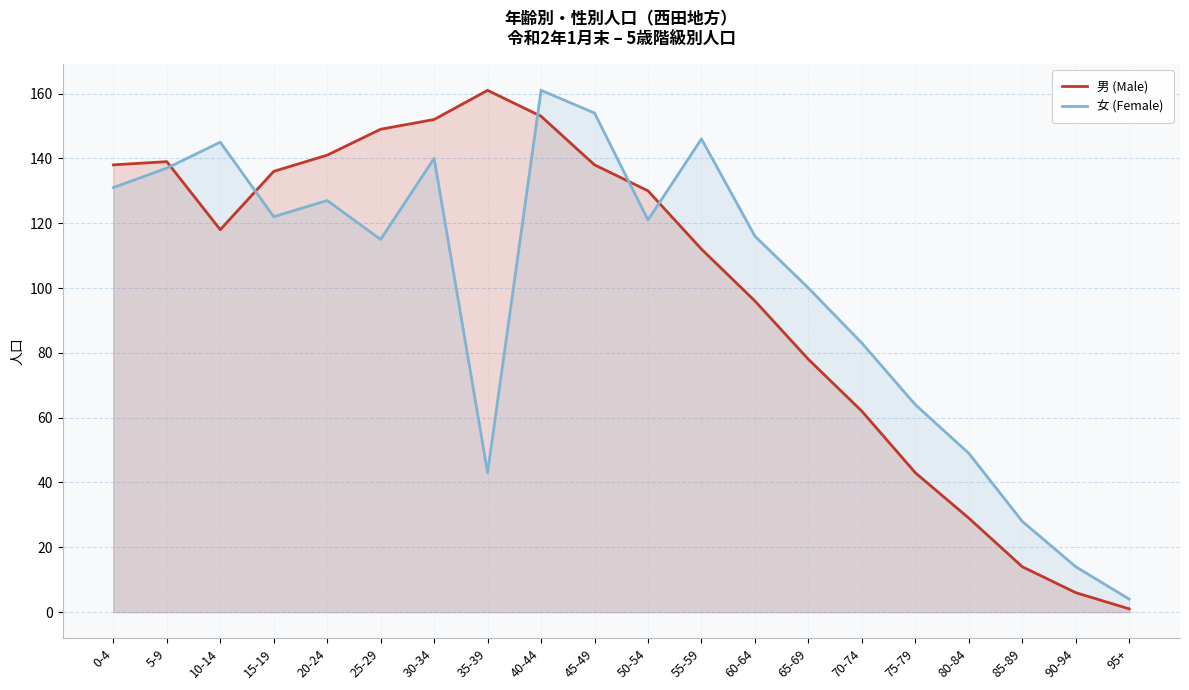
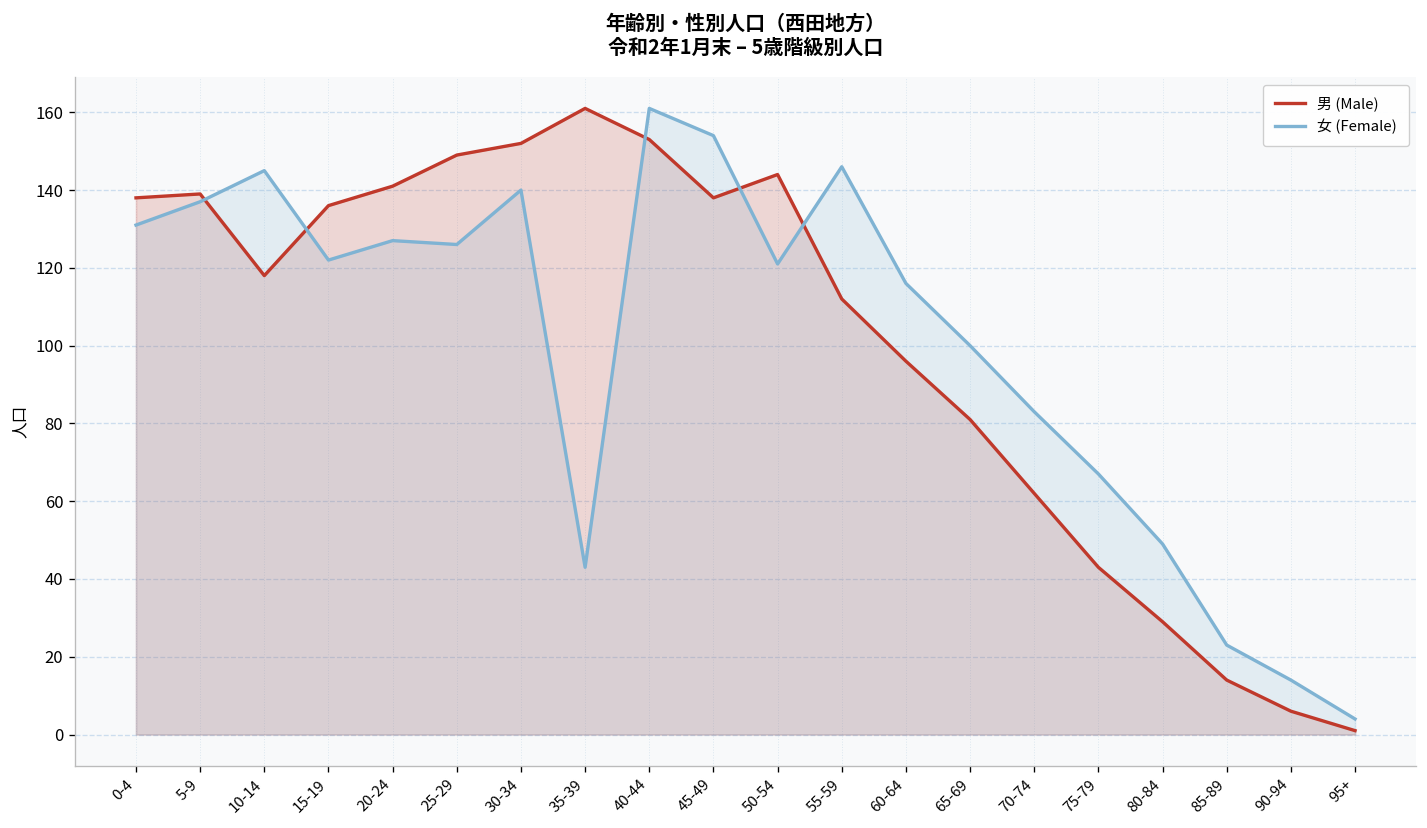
  {
    "男 (Male)": {
      "0-4": 138,
      "5-9": 139,
      "10-14": 118,
      "15-19": 136,
      "20-24": 141,
      "25-29": 149,
      "30-34": 152,
      "35-39": 161,
      "40-44": 153,
      "45-49": 138,
-     "50-54": 130,
+     "50-54": 144,
      "55-59": 112,
      "60-64": 96,
-     "65-69": 78,
+     "65-69": 81,
      "70-74": 62,
      "75-79": 43,
      "80-84": 29,
      "85-89": 14,
      "90-94": 6,
      "95+": 1
    },
    "女 (Female)": {
      "0-4": 131,
      "5-9": 137,
      "10-14": 145,
      "15-19": 122,
      "20-24": 127,
-     "25-29": 115,
+     "25-29": 126,
      "30-34": 140,
      "35-39": 43,
      "40-44": 161,
      "45-49": 154,
      "50-54": 121,
      "55-59": 146,
      "60-64": 116,
      "65-69": 100,
      "70-74": 83,
-     "75-79": 64,
+     "75-79": 67,
      "80-84": 49,
-     "85-89": 28,
+     "85-89": 23,
      "90-94": 14,
      "95+": 4
    }
  }
